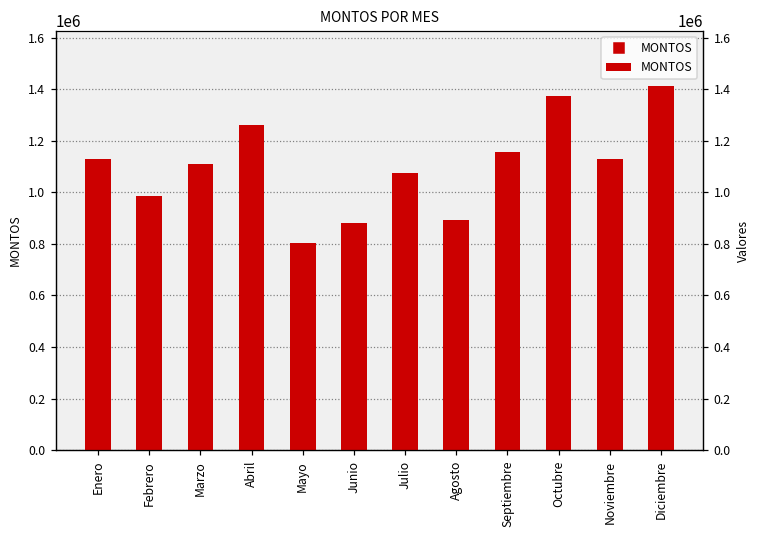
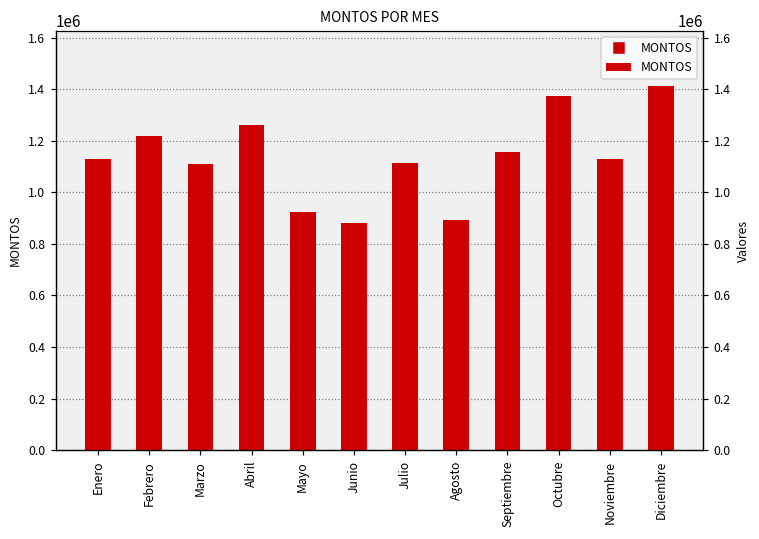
  {
    "Enero": 1130000,
-   "Febrero": 980000,
+   "Febrero": 1220000,
    "Marzo": 1110000,
    "Abril": 1260000,
-   "Mayo": 800000,
+   "Mayo": 920000,
    "Junio": 880000,
-   "Julio": 1080000,
+   "Julio": 1110000,
    "Agosto": 890000,
    "Septiembre": 1150000,
    "Octubre": 1370000,
    "Noviembre": 1130000,
    "Diciembre": 1410000
  }
